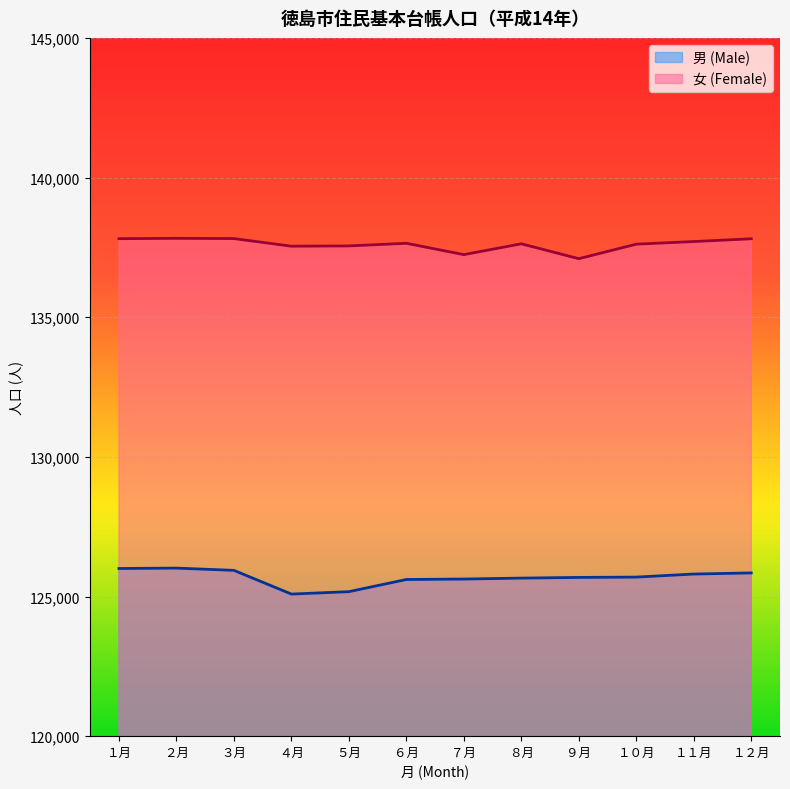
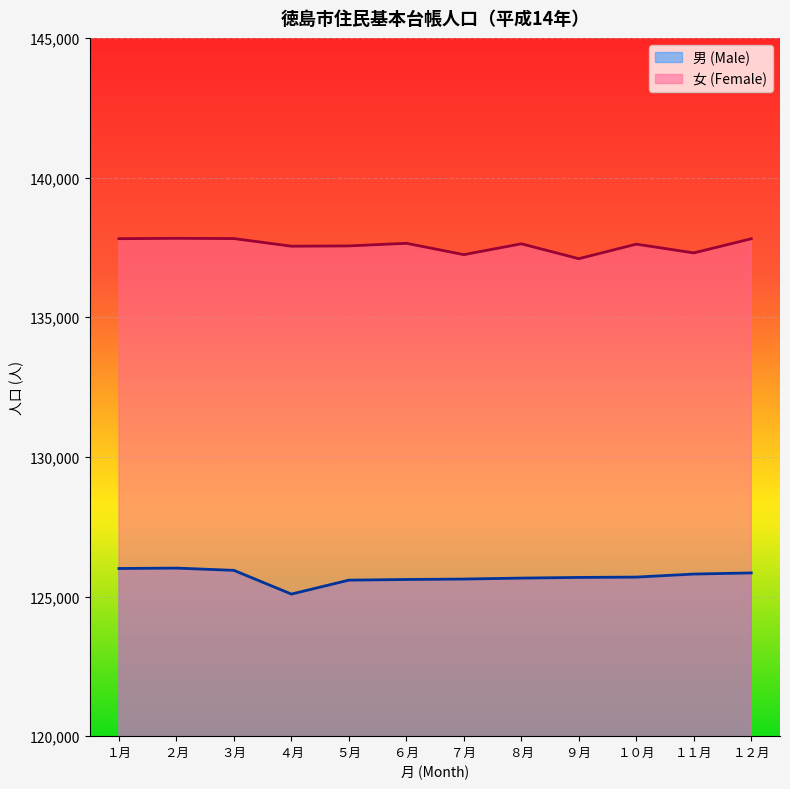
  {
    "男 (Male)": {
      "１月": "126,000",
      "２月": "126,000",
      "３月": "125,900",
      "４月": "125,100",
-     "５月": "125,200",
+     "５月": "125,600",
      "６月": "125,600",
      "７月": "125,600",
      "８月": "125,700",
      "９月": "125,700",
      "１０月": "125,700",
      "１１月": "125,800",
      "１２月": "125,800"
    },
    "女 (Female)": {
      "１月": "137,800",
      "２月": "137,800",
      "３月": "137,800",
      "４月": "137,500",
      "５月": "137,600",
      "６月": "137,600",
      "７月": "137,200",
      "８月": "137,600",
      "９月": "137,100",
      "１０月": "137,600",
-     "１１月": "137,700",
+     "１１月": "137,300",
      "１２月": "137,800"
    }
  }
